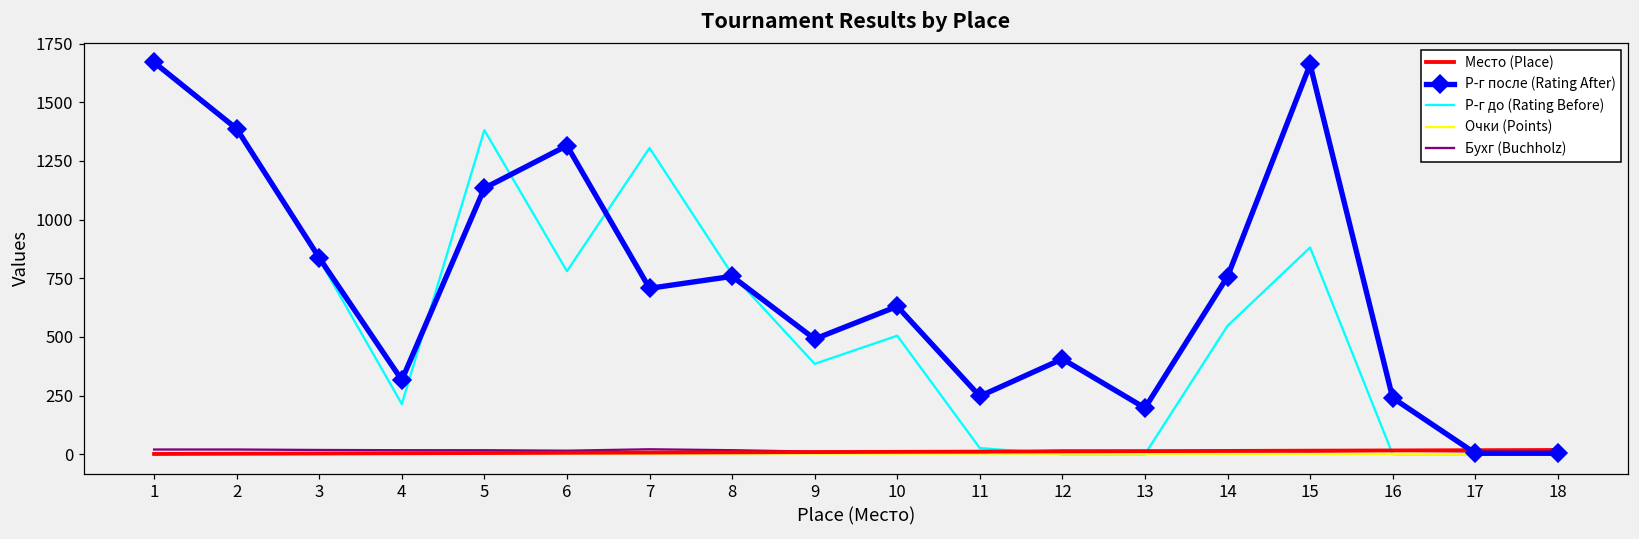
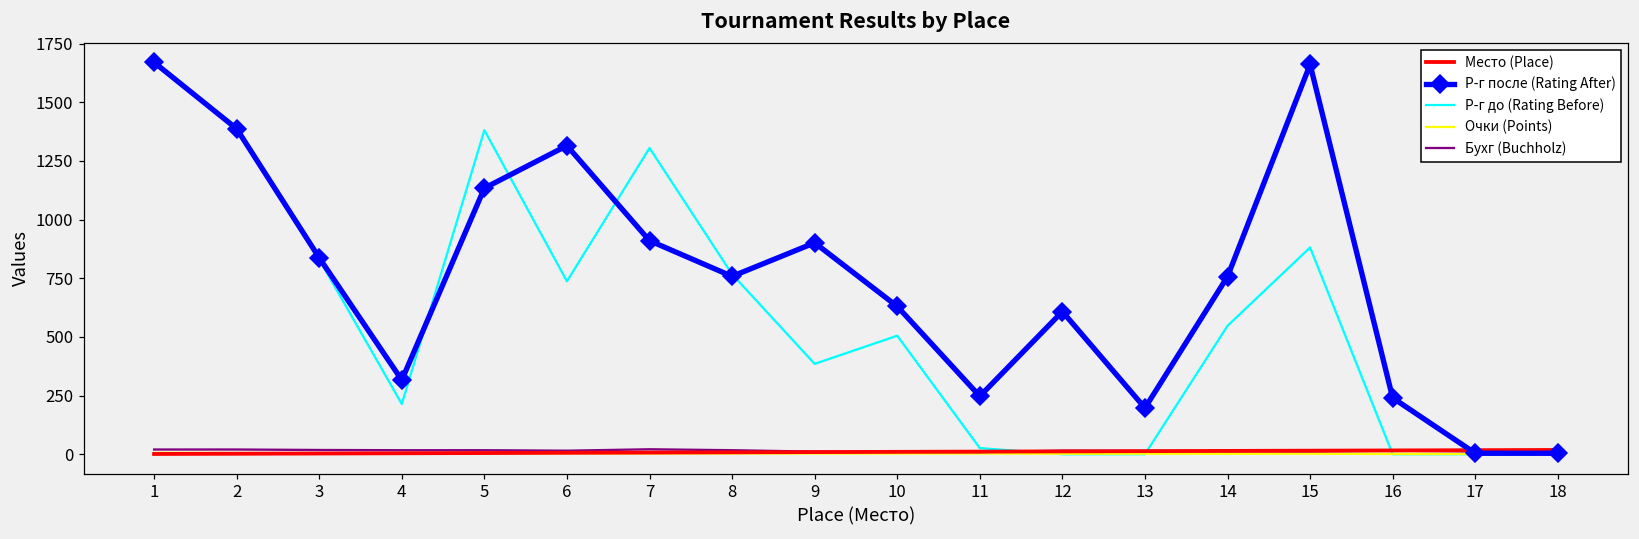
  {
    "Р-г после (Rating After)": {
      "4": 320,
      "5": 1130,
      "6": 1320,
-     "7": 710,
-     "9": 490,
+     "7": 910,
+     "9": 900,
      "10": 630,
      "11": 250,
-     "12": 410,
+     "12": 610,
      "13": 200,
      "14": 760,
      "15": 1660,
      "16": 240
    },
    "Р-г до (Rating Before)": {
      "4": 210,
      "5": 1380,
-     "6": 780,
+     "6": 740,
      "7": 1310,
      "9": 390,
      "10": 510,
      "11": 30,
      "14": 550,
      "15": 880
    },
    "Бухг (Buchholz)": {
      "1": 20,
      "2": 20,
      "3": 20,
      "4": 20,
      "7": 20
    }
  }
